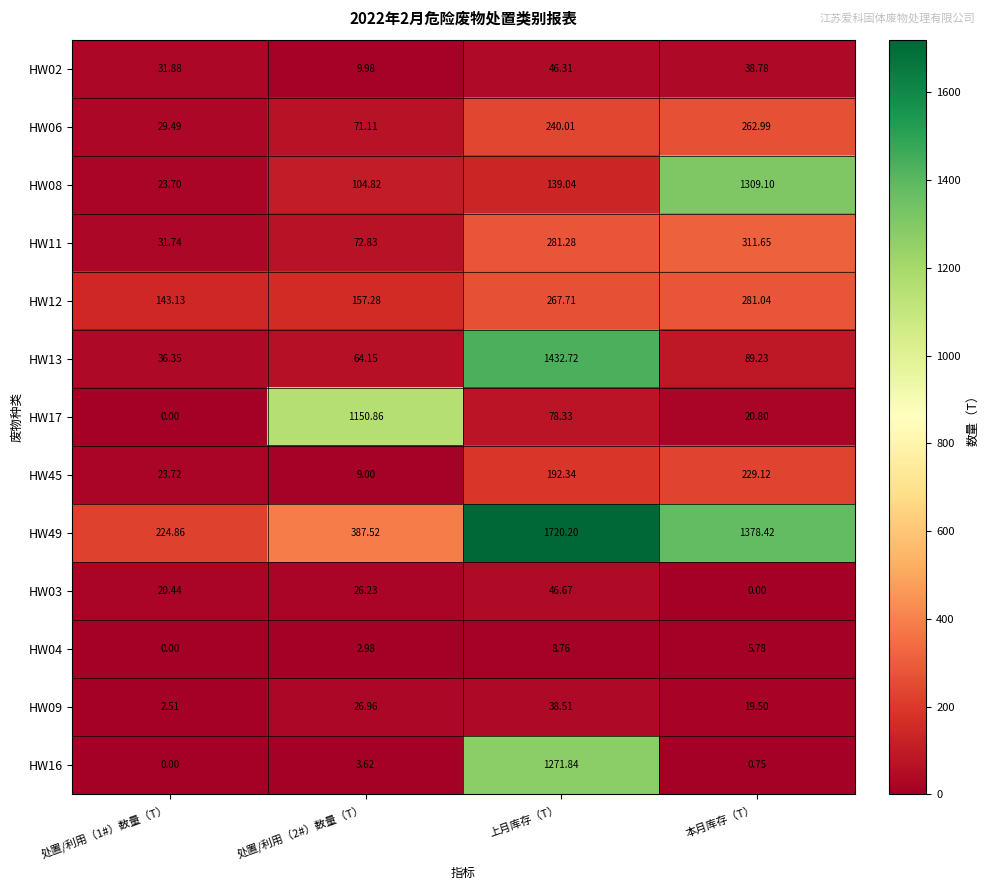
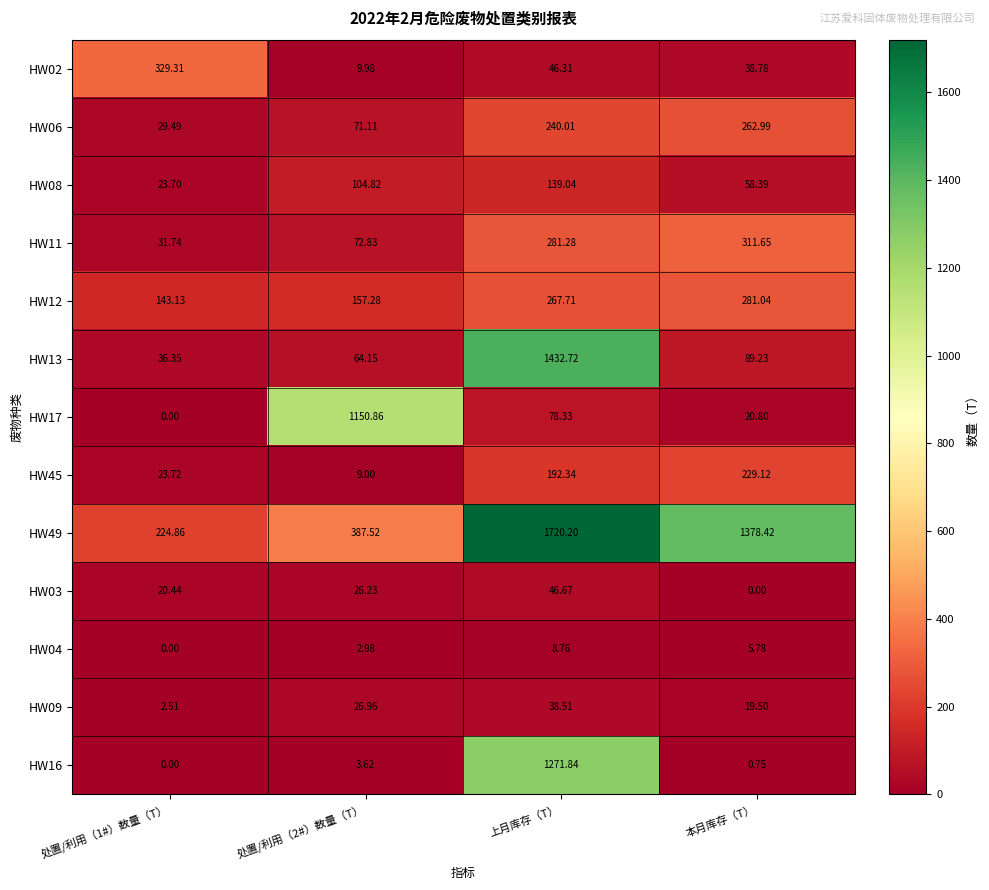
  {
    "HW02": {
-     "处置/利用（1#）数量（T）": 31.88,
+     "处置/利用（1#）数量（T）": 329.31,
      "处置/利用（2#）数量（T）": 9.98,
      "上月库存（T）": 46.31,
      "本月库存（T）": 38.78
    },
    "HW06": {
      "处置/利用（1#）数量（T）": 29.49,
      "处置/利用（2#）数量（T）": 71.11,
      "上月库存（T）": 240.01,
      "本月库存（T）": 262.99
    },
    "HW08": {
      "处置/利用（1#）数量（T）": 23.70,
      "处置/利用（2#）数量（T）": 104.82,
      "上月库存（T）": 139.04,
-     "本月库存（T）": 1309.10
+     "本月库存（T）": 58.39
    },
    "HW11": {
      "处置/利用（1#）数量（T）": 31.74,
      "处置/利用（2#）数量（T）": 72.83,
      "上月库存（T）": 281.28,
      "本月库存（T）": 311.65
    },
    "HW12": {
      "处置/利用（1#）数量（T）": 143.13,
      "处置/利用（2#）数量（T）": 157.28,
      "上月库存（T）": 267.71,
      "本月库存（T）": 281.04
    },
    "HW13": {
      "处置/利用（1#）数量（T）": 36.35,
      "处置/利用（2#）数量（T）": 64.15,
      "上月库存（T）": 1432.72,
      "本月库存（T）": 89.23
    },
    "HW17": {
      "处置/利用（1#）数量（T）": 0.00,
      "处置/利用（2#）数量（T）": 1150.86,
      "上月库存（T）": 78.33,
      "本月库存（T）": 20.80
    },
    "HW45": {
      "处置/利用（1#）数量（T）": 23.72,
      "处置/利用（2#）数量（T）": 9.00,
      "上月库存（T）": 192.34,
      "本月库存（T）": 229.12
    },
    "HW49": {
      "处置/利用（1#）数量（T）": 224.86,
      "处置/利用（2#）数量（T）": 387.52,
      "上月库存（T）": 1720.20,
      "本月库存（T）": 1378.42
    },
    "HW03": {
      "处置/利用（1#）数量（T）": 20.44,
      "处置/利用（2#）数量（T）": 26.23,
      "上月库存（T）": 46.67,
      "本月库存（T）": 0.00
    },
    "HW04": {
      "处置/利用（1#）数量（T）": 0.00,
      "处置/利用（2#）数量（T）": 2.98,
      "上月库存（T）": 8.76,
      "本月库存（T）": 5.78
    },
    "HW09": {
      "处置/利用（1#）数量（T）": 2.51,
      "处置/利用（2#）数量（T）": 26.96,
      "上月库存（T）": 38.51,
      "本月库存（T）": 19.50
    },
    "HW16": {
      "处置/利用（1#）数量（T）": 0.00,
      "处置/利用（2#）数量（T）": 3.62,
      "上月库存（T）": 1271.84,
      "本月库存（T）": 0.75
    }
  }
